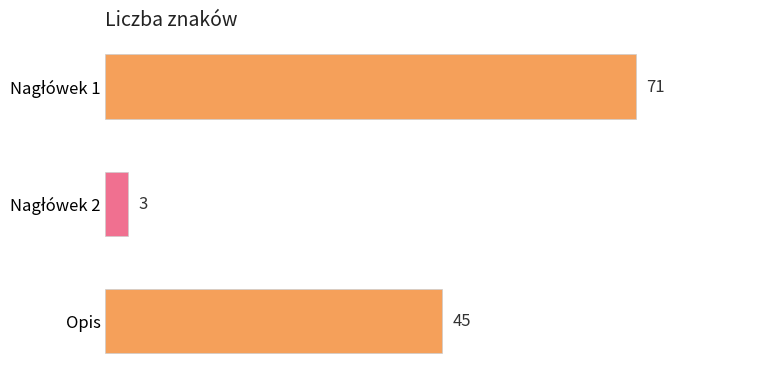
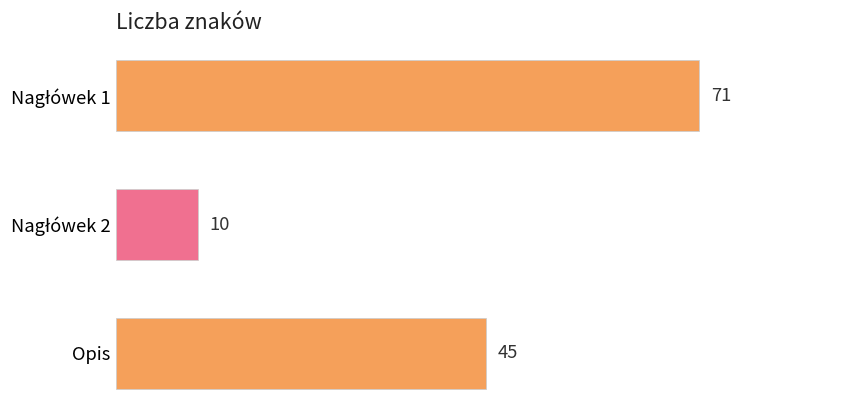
  {
    "Nagłówek 1": 71,
-   "Nagłówek 2": 3,
+   "Nagłówek 2": 10,
    "Opis": 45
  }
